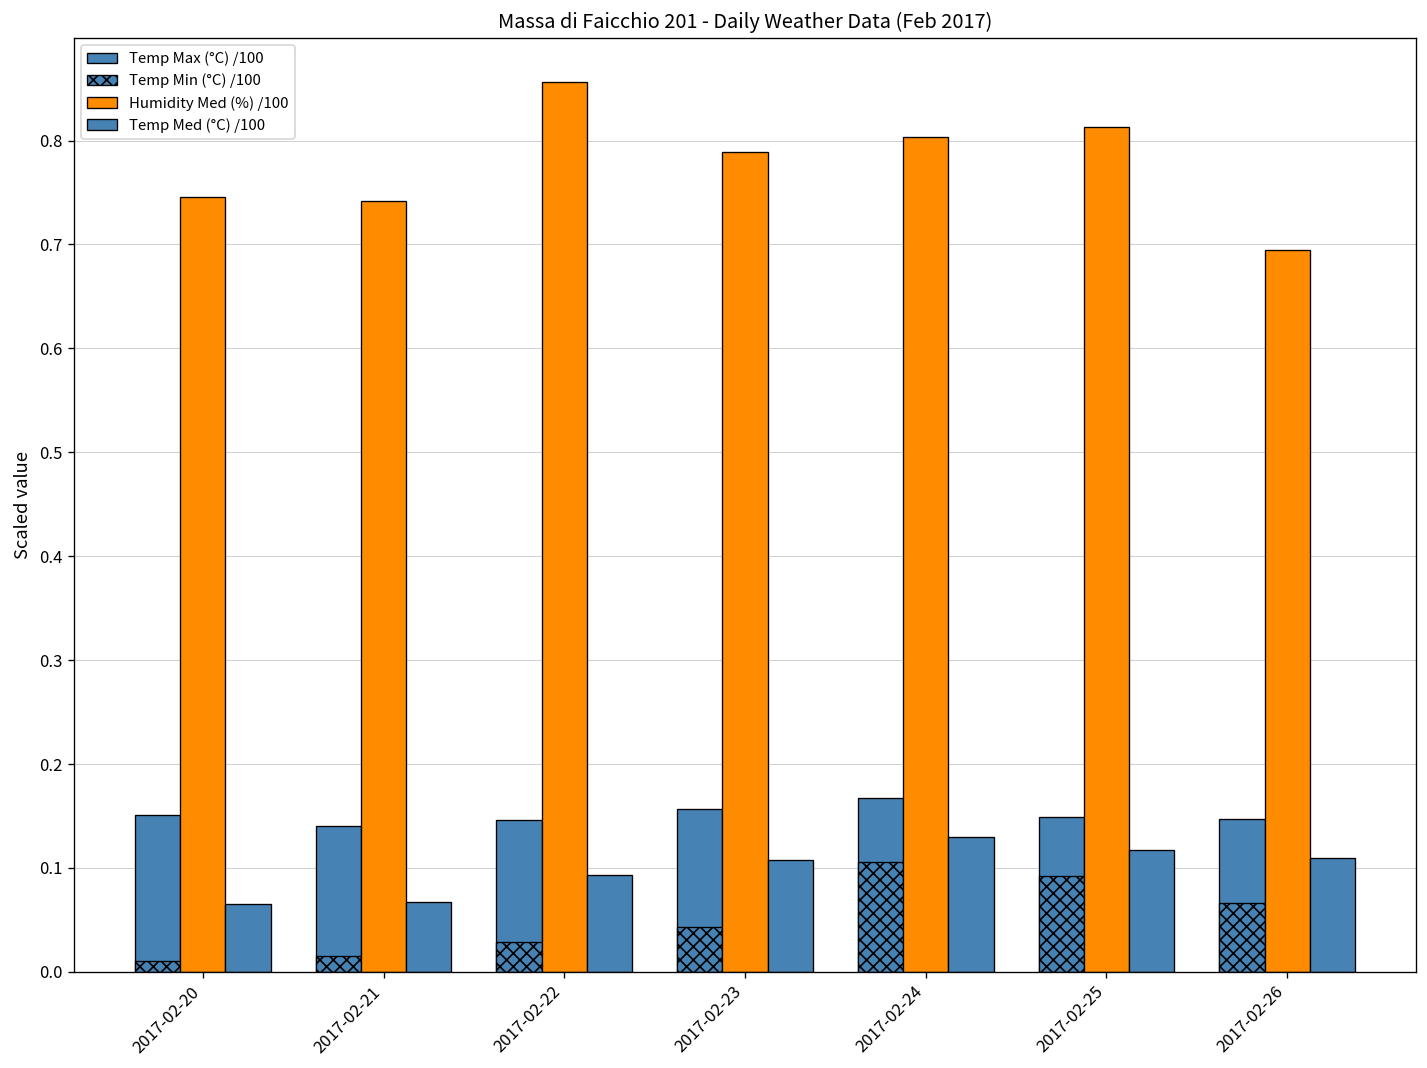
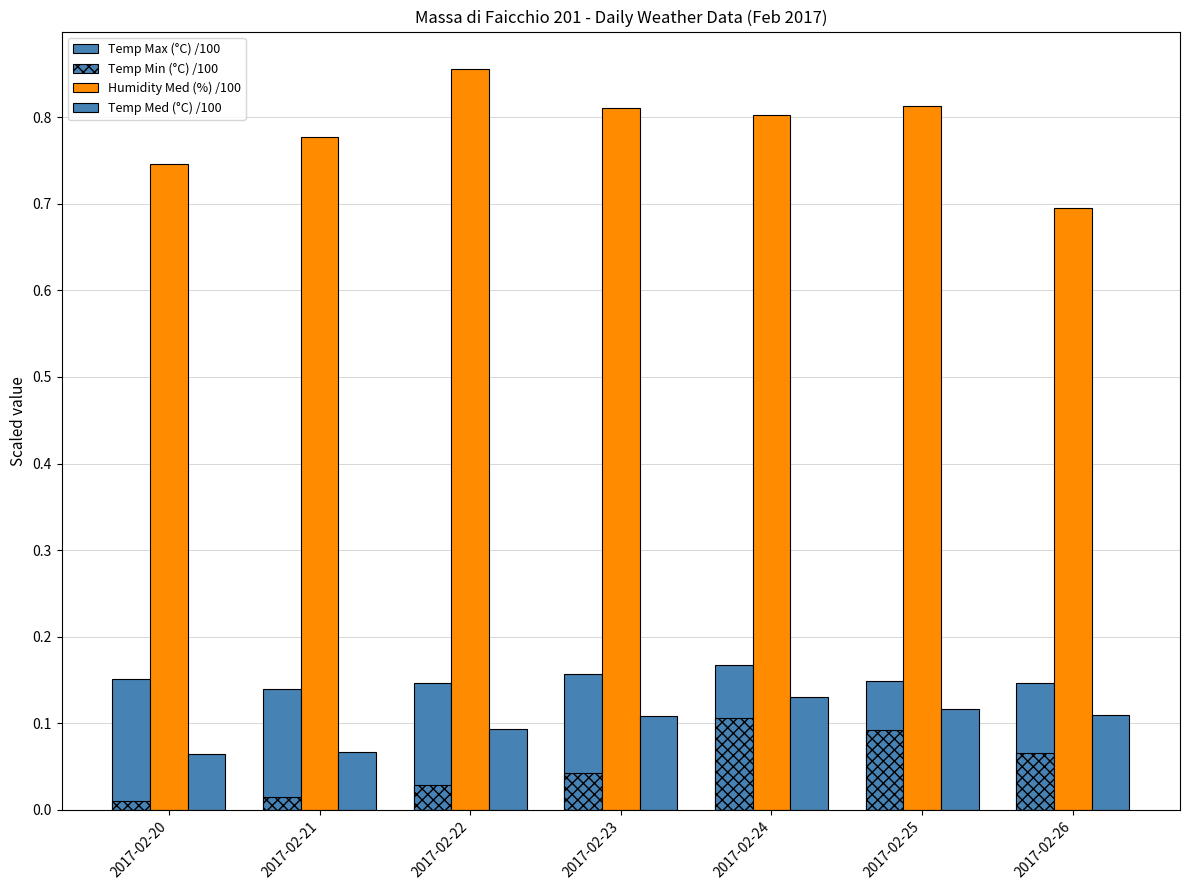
  {
    "Humidity Med (%) /100": {
      "2017-02-20": 0.75,
-     "2017-02-21": 0.74,
+     "2017-02-21": 0.78,
      "2017-02-22": 0.86,
-     "2017-02-23": 0.79,
+     "2017-02-23": 0.81,
      "2017-02-24": 0.80,
      "2017-02-25": 0.81,
      "2017-02-26": 0.70
    }
  }
